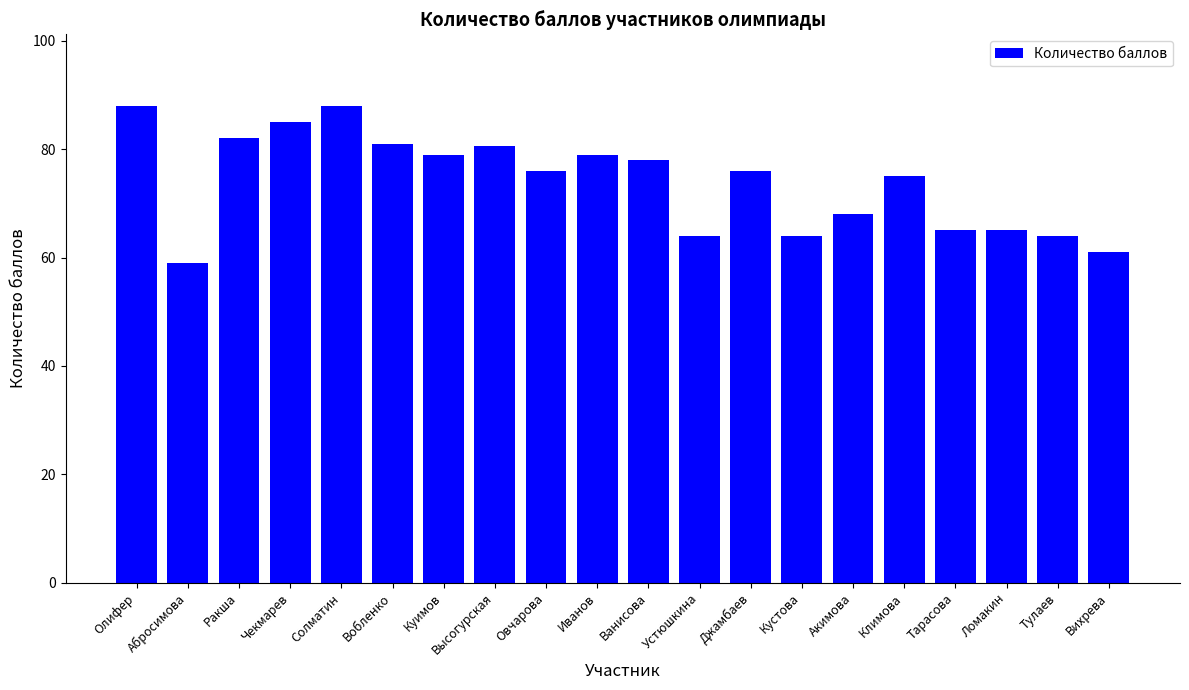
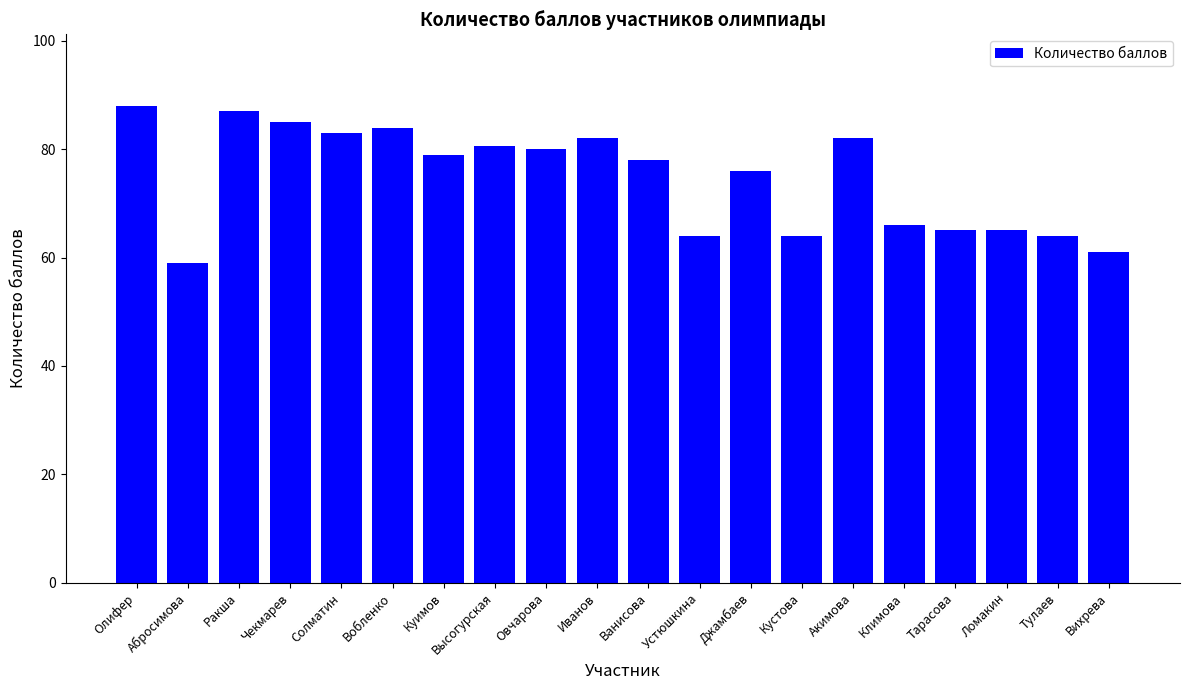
  {
    "Олифер": 88,
    "Абросимова": 59,
-   "Ракша": 82,
+   "Ракша": 87,
    "Чекмарев": 85,
-   "Солматин": 88,
-   "Вобленко": 81,
+   "Солматин": 83,
+   "Вобленко": 84,
    "Куимов": 79,
    "Высогурская": 81,
-   "Овчарова": 76,
-   "Иванов": 79,
+   "Овчарова": 80,
+   "Иванов": 82,
    "Ванисова": 78,
    "Устюшкина": 64,
    "Джамбаев": 76,
    "Кустова": 64,
-   "Акимова": 68,
-   "Климова": 75,
+   "Акимова": 82,
+   "Климова": 66,
    "Тарасова": 65,
    "Ломакин": 65,
    "Тулаев": 64,
    "Вихрева": 61
  }
